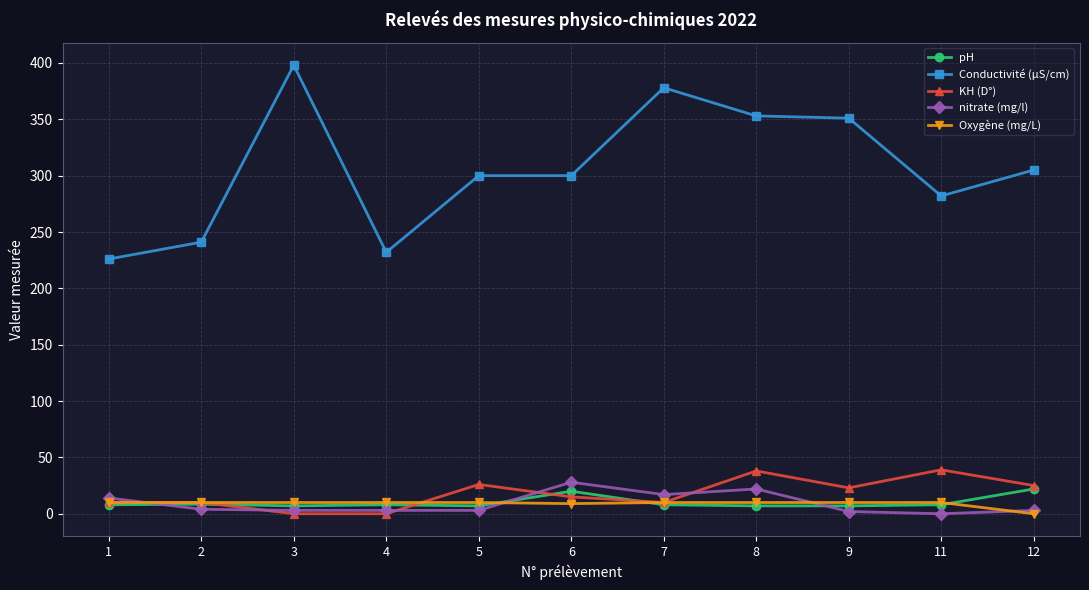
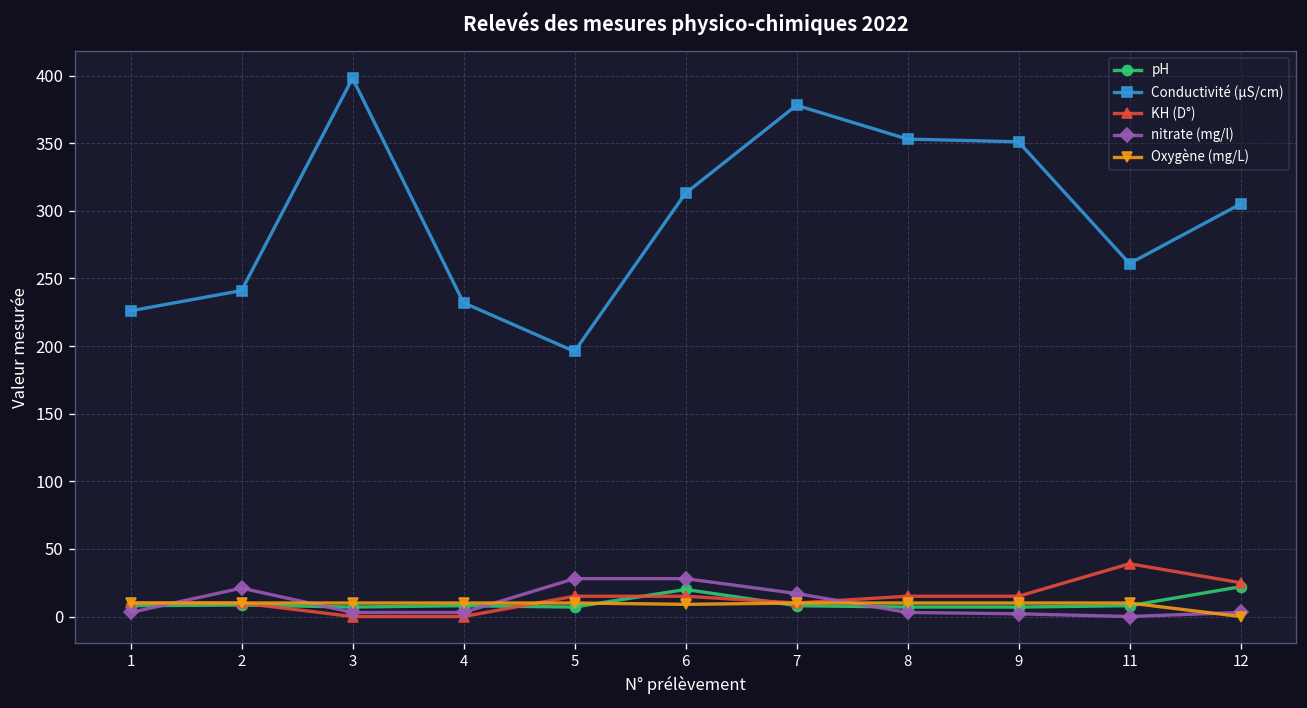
  {
    "pH": {
      "3": 7,
      "5": 7,
      "6": 20,
      "8": 7,
      "9": 7,
      "12": 22
    },
    "Conductivité (µS/cm)": {
      "1": 226,
      "2": 241,
      "3": 398,
      "4": 232,
-     "5": 300,
-     "6": 300,
+     "5": 196,
+     "6": 313,
      "7": 378,
      "8": 353,
      "9": 351,
-     "11": 282,
+     "11": 261,
      "12": 305
    },
    "KH (D°)": {
      "3": 0,
      "4": 0,
-     "5": 26,
+     "5": 15,
      "6": 15,
-     "8": 38,
-     "9": 23,
+     "8": 15,
+     "9": 15,
      "11": 39,
      "12": 25
    },
    "nitrate (mg/l)": {
-     "1": 14,
-     "2": 4,
+     "1": 3,
+     "2": 21,
      "3": 3,
      "4": 3,
-     "5": 3,
+     "5": 28,
      "6": 28,
      "7": 17,
-     "8": 22,
+     "8": 3,
      "9": 2,
      "11": 0,
      "12": 3
    },
    "Oxygène (mg/L)": {
      "3": 10,
      "5": 10,
      "6": 9,
      "8": 10,
      "9": 10,
      "12": 0
    }
  }
